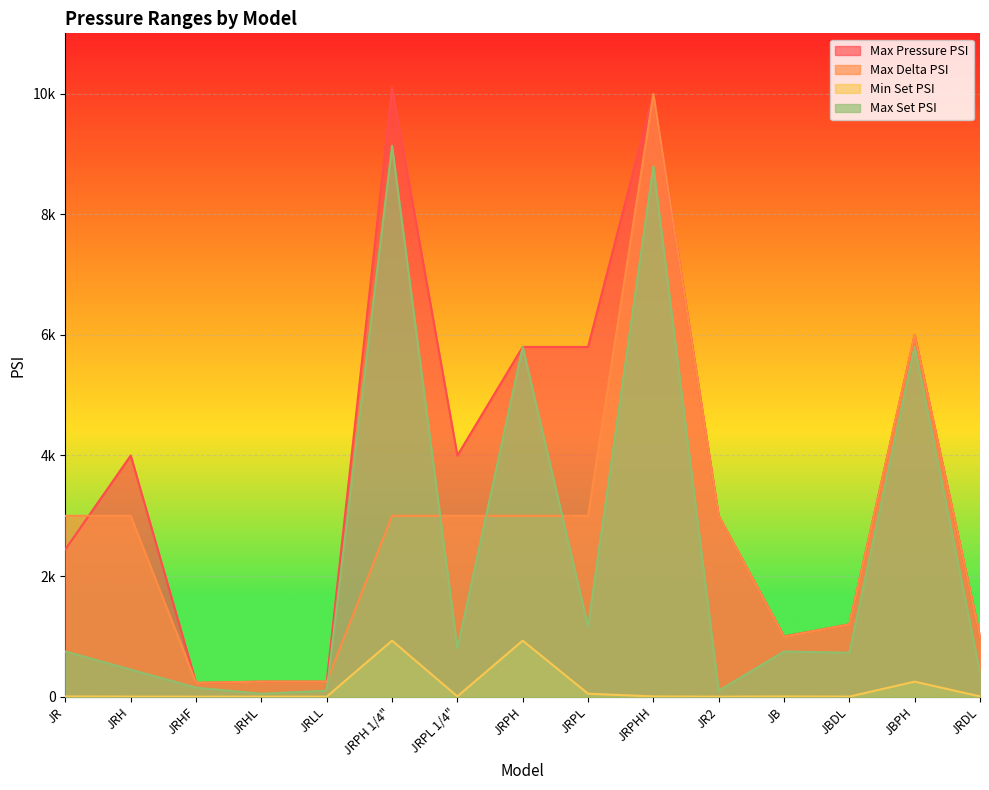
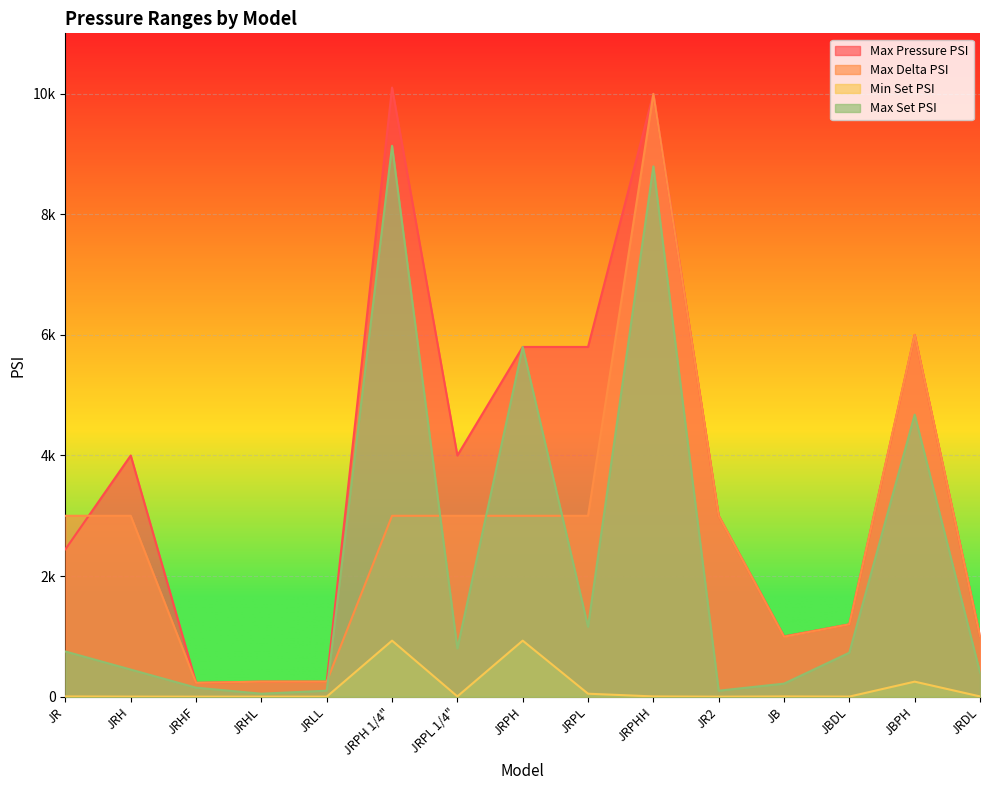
  {
    "Max Pressure PSI": {
      "JR": 2400,
      "JRH": 4000,
      "JRPH 1/4\"": 10100,
      "JRPL 1/4\"": 4000,
      "JRPL": 5800
    },
    "Max Set PSI": {
      "JR": 800,
      "JRH": 500,
      "JRHF": 200,
      "JRHL": 100,
      "JRLL": 100,
      "JRPH 1/4\"": 9100,
      "JRPL 1/4\"": 800,
      "JRPL": 1200,
      "JRPHH": 8800,
      "JR2": 100,
-     "JB": 800,
+     "JB": 200,
      "JBDL": 700,
-     "JBPH": 5800,
+     "JBPH": 4700,
      "JRDL": 400
    }
  }
